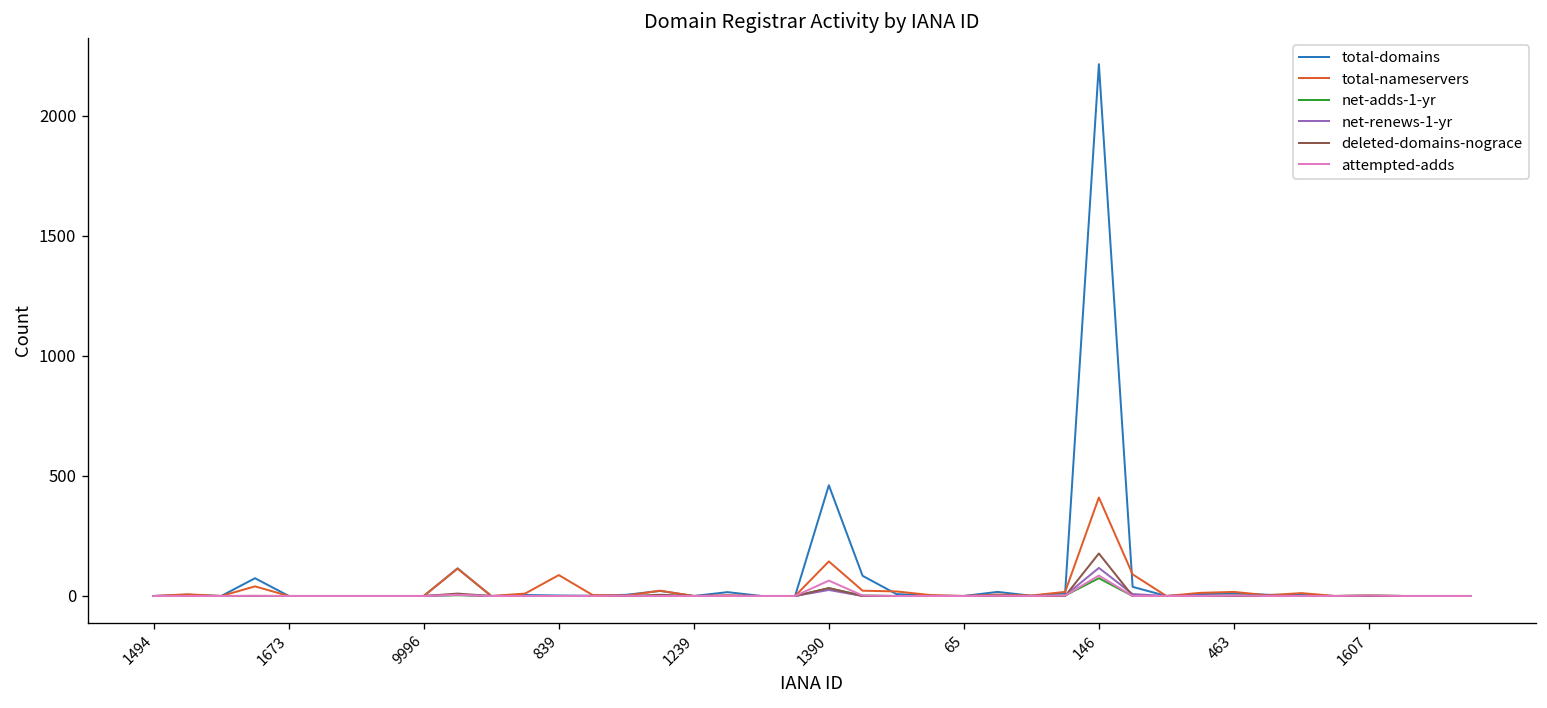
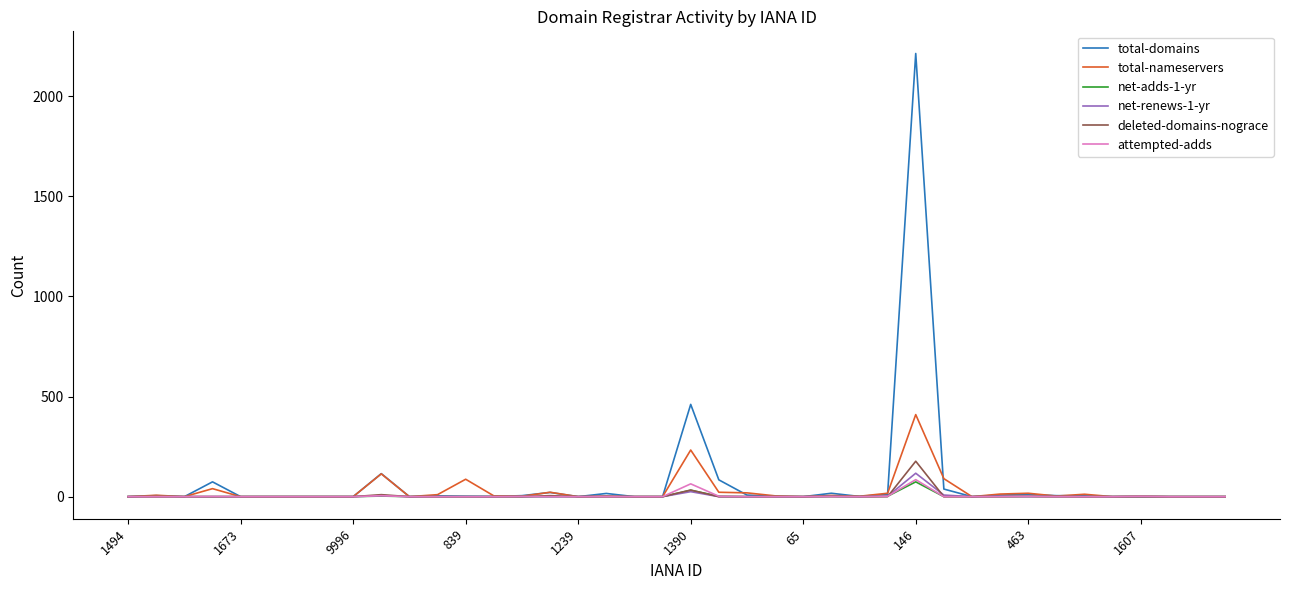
  {
    "total-domains": {
      "1390": 460,
      "146": 2210
    },
    "total-nameservers": {
      "839": 90,
-     "1390": 140,
+     "1390": 230,
      "146": 410
    },
    "net-renews-1-yr": {
      "146": 120
    },
    "deleted-domains-nograce": {
      "146": 180
    },
    "attempted-adds": {
      "1390": 60
    }
  }
